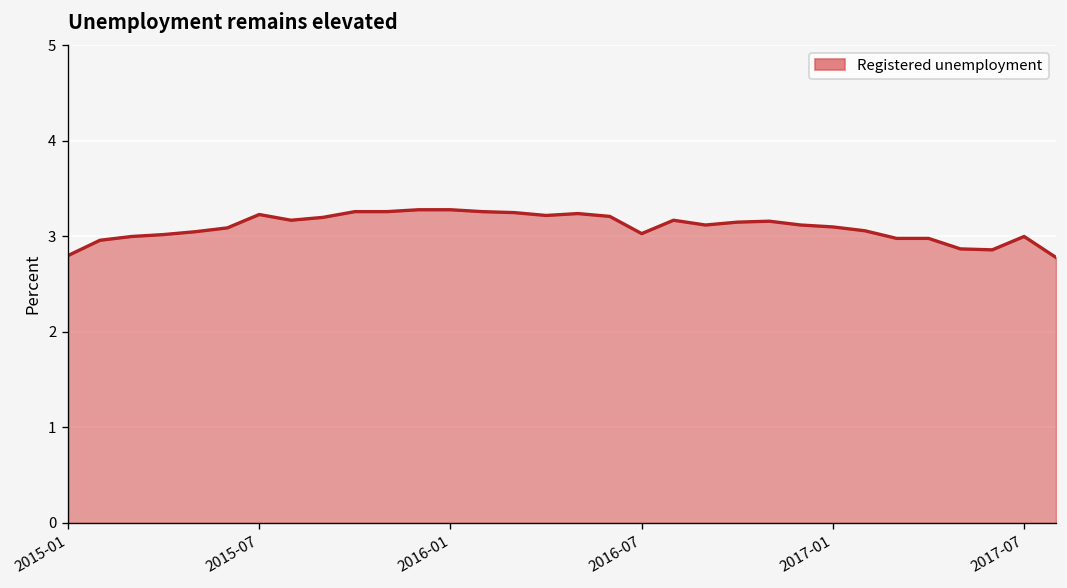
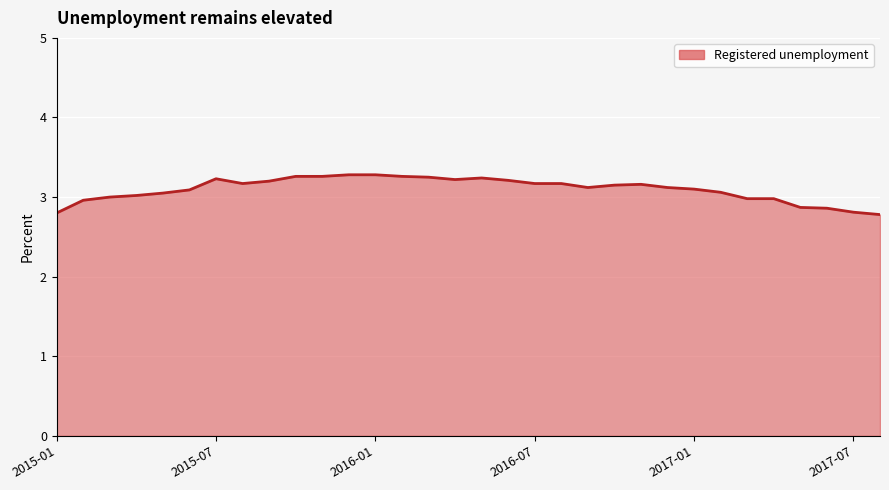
  {
    "2015-01": 2.8,
    "2015-07": 3.2,
    "2016-01": 3.3,
-   "2016-07": 3.0,
+   "2016-07": 3.2,
    "2017-01": 3.1,
-   "2017-07": 3.0
+   "2017-07": 2.8
  }
